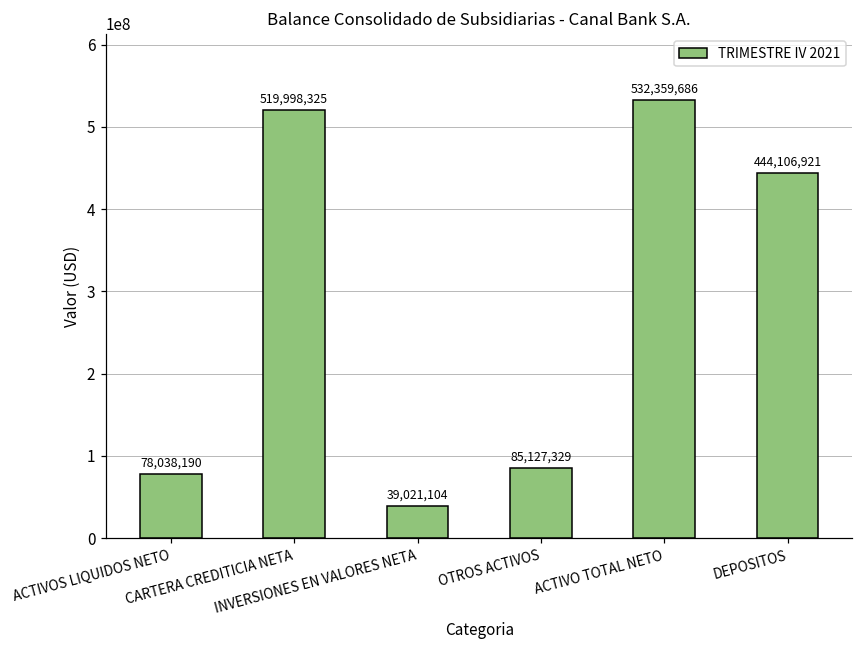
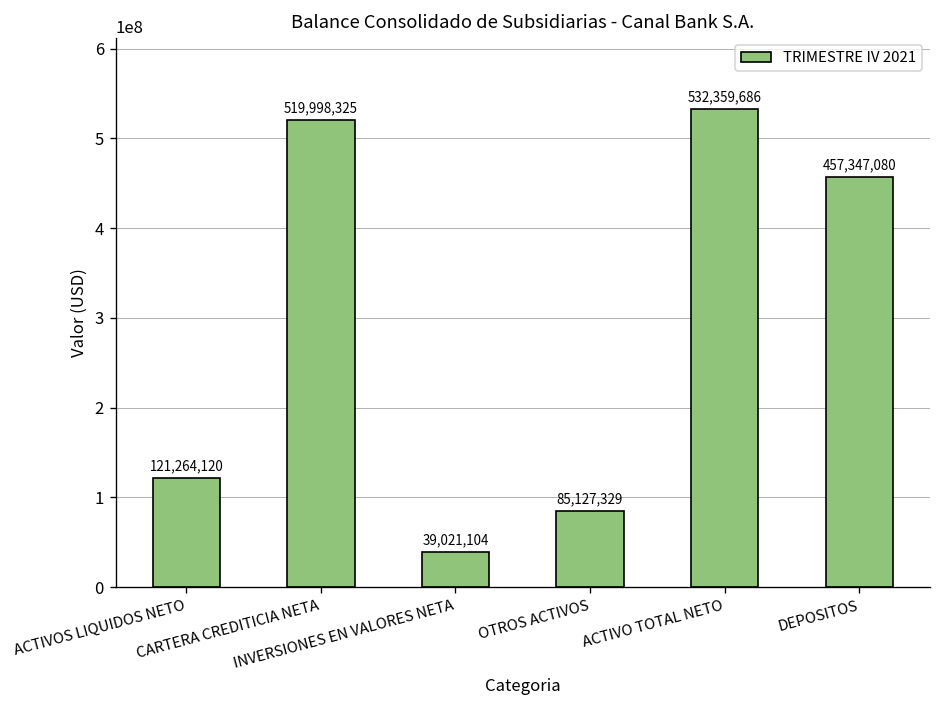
  {
-   "ACTIVOS LIQUIDOS NETO": "78,038,190",
+   "ACTIVOS LIQUIDOS NETO": "121,264,120",
    "CARTERA CREDITICIA NETA": "519,998,325",
    "INVERSIONES EN VALORES NETA": "39,021,104",
    "OTROS ACTIVOS": "85,127,329",
    "ACTIVO TOTAL NETO": "532,359,686",
-   "DEPOSITOS": "444,106,921"
+   "DEPOSITOS": "457,347,080"
  }
